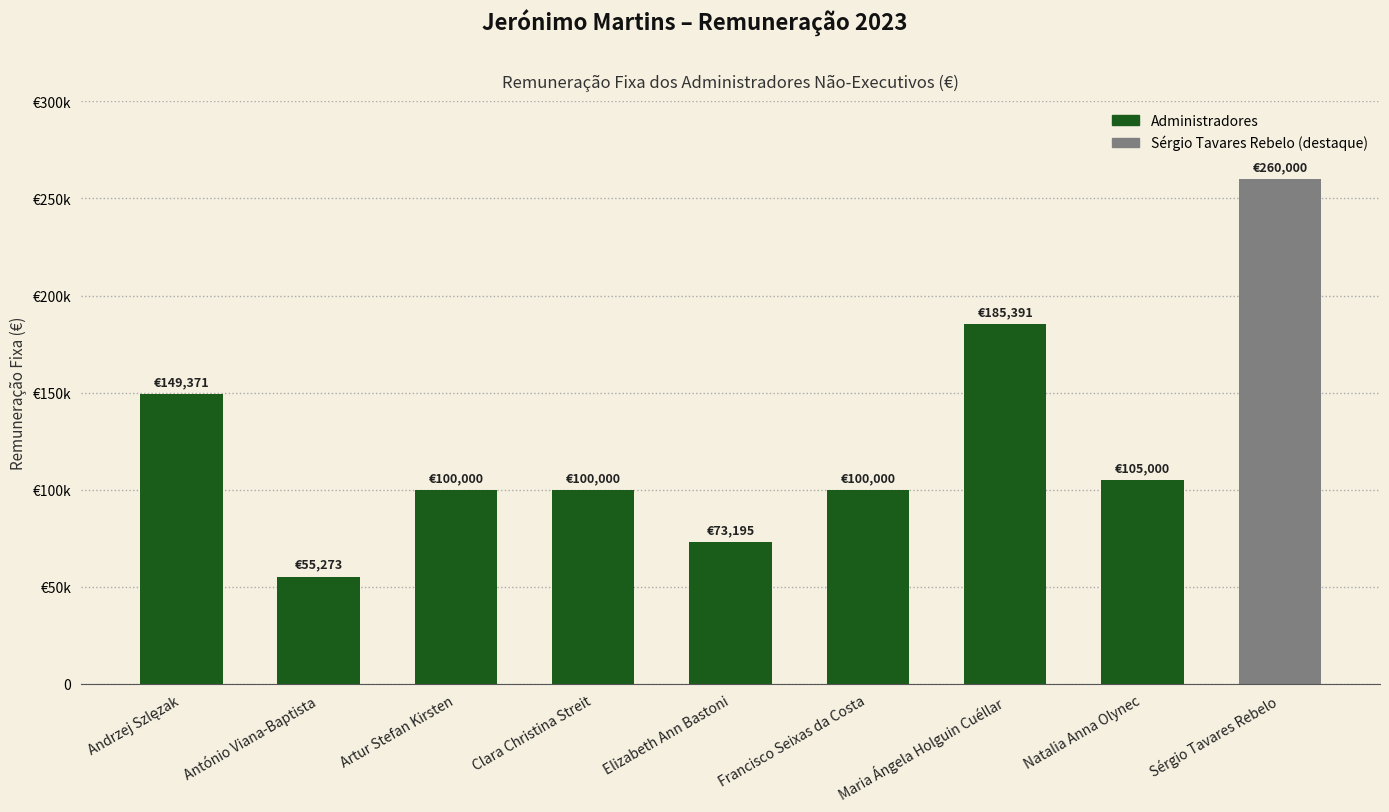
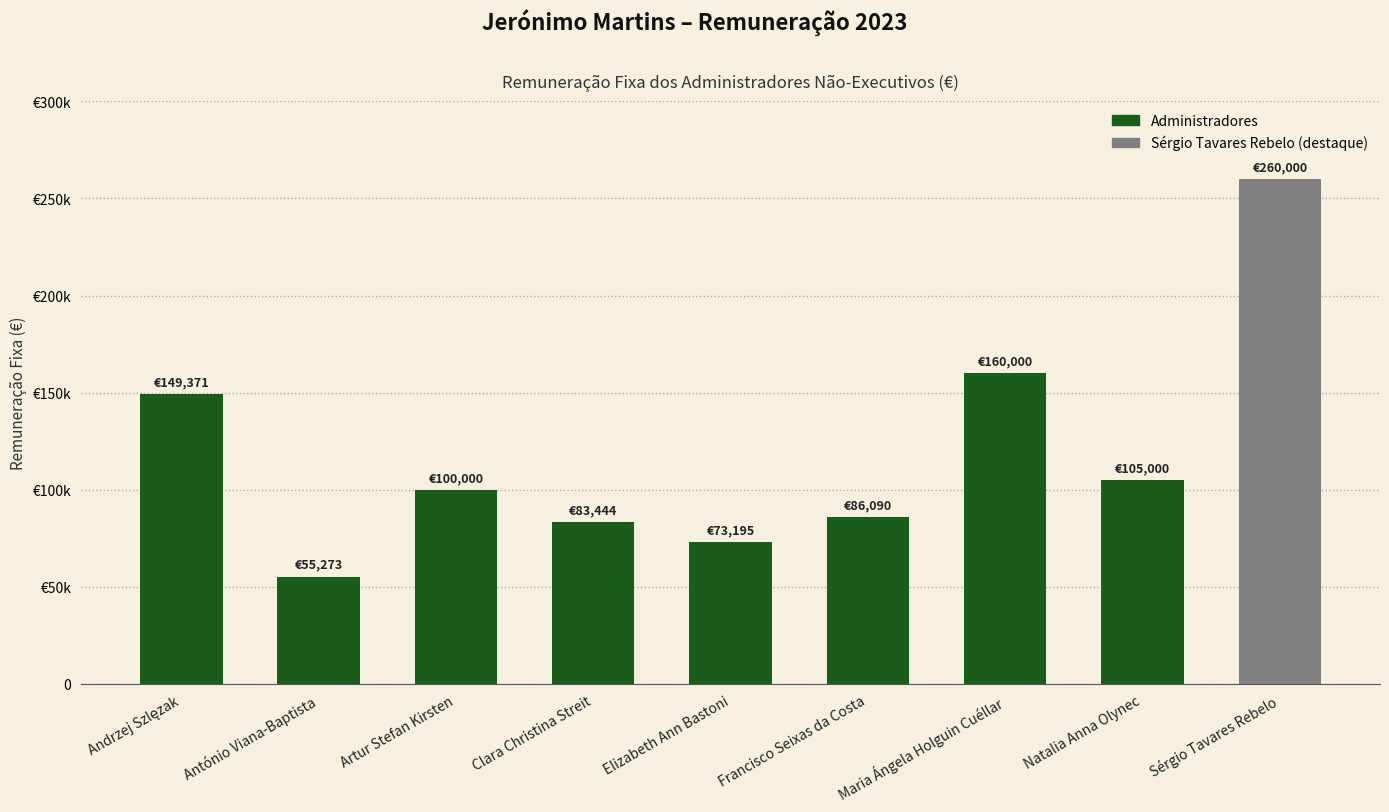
  {
    "Andrzej Szlęzak": "€149,371",
    "António Viana-Baptista": "€55,273",
    "Artur Stefan Kirsten": "€100,000",
-   "Clara Christina Streit": "€100,000",
+   "Clara Christina Streit": "€83,444",
    "Elizabeth Ann Bastoni": "€73,195",
-   "Francisco Seixas da Costa": "€100,000",
-   "Maria Ángela Holguin Cuéllar": "€185,391",
+   "Francisco Seixas da Costa": "€86,090",
+   "Maria Ángela Holguin Cuéllar": "€160,000",
    "Natalia Anna Olynec": "€105,000",
    "Sérgio Tavares Rebelo": "€260,000"
  }
